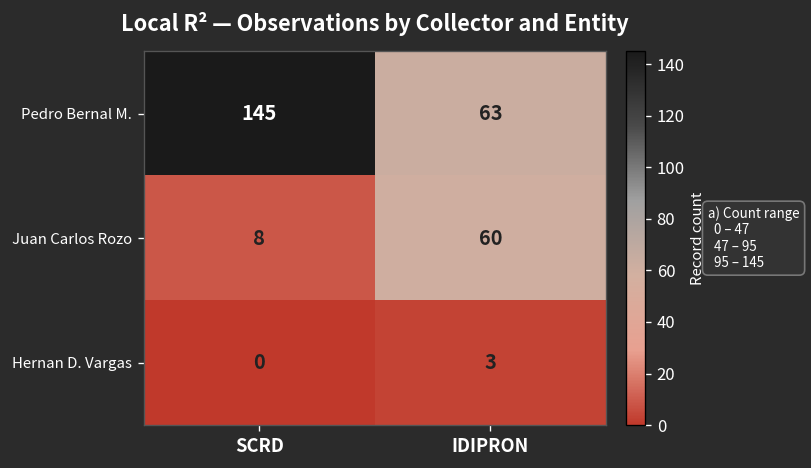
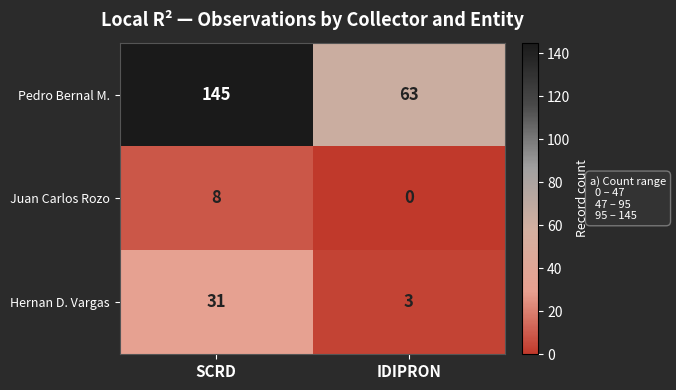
  {
    "Pedro Bernal M.": {
      "SCRD": 145,
      "IDIPRON": 63
    },
    "Juan Carlos Rozo": {
      "SCRD": 8,
-     "IDIPRON": 60
+     "IDIPRON": 0
    },
    "Hernan D. Vargas": {
-     "SCRD": 0,
+     "SCRD": 31,
      "IDIPRON": 3
    }
  }
